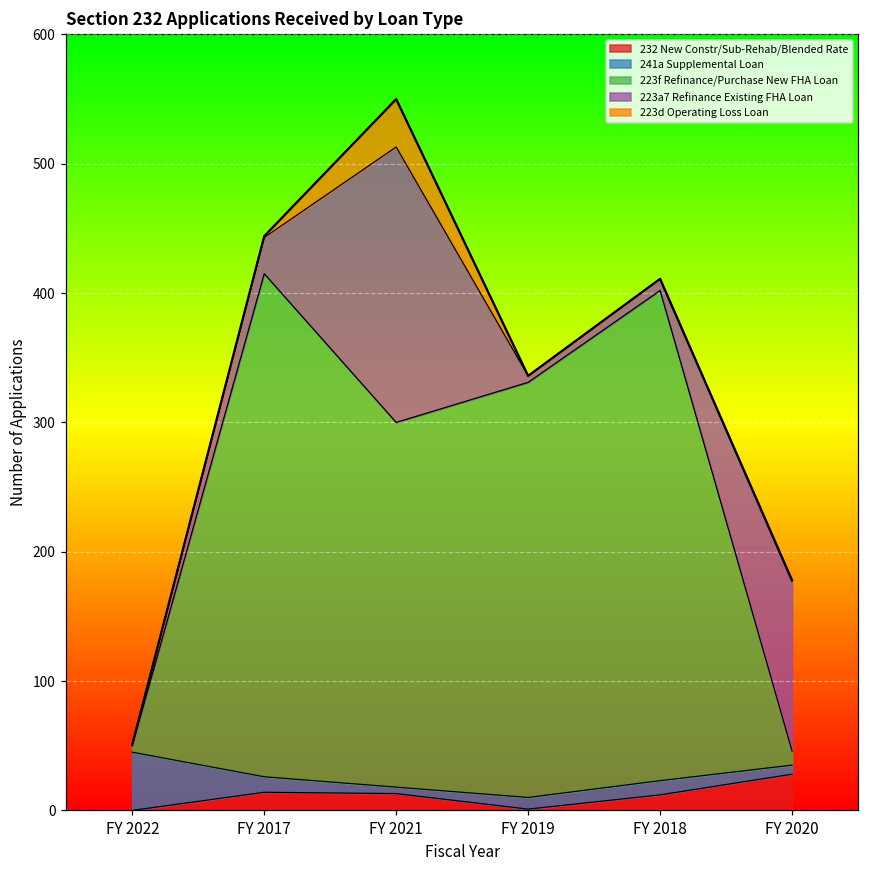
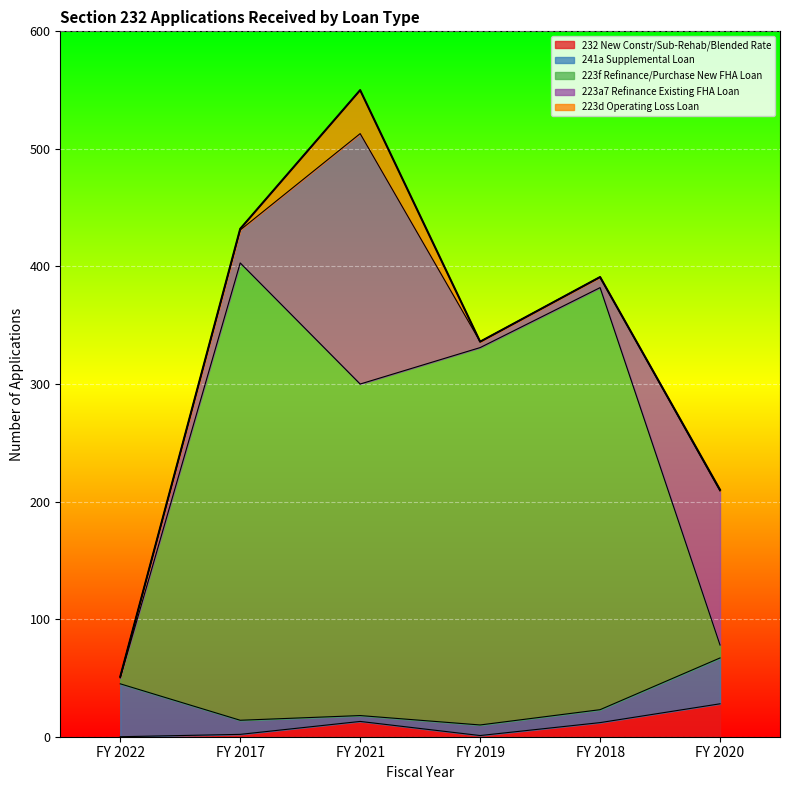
  {
    "232 New Constr/Sub-Rehab/Blended Rate": {
      "FY 2022": 0,
-     "FY 2017": 14,
+     "FY 2017": 2,
      "FY 2021": 13,
      "FY 2019": 1,
      "FY 2018": 12,
      "FY 2020": 28
    },
    "241a Supplemental Loan": {
      "FY 2022": 45,
      "FY 2017": 12,
      "FY 2021": 5,
      "FY 2019": 9,
      "FY 2018": 11,
-     "FY 2020": 7
+     "FY 2020": 39
    },
    "223f Refinance/Purchase New FHA Loan": {
      "FY 2017": 389,
      "FY 2021": 282,
      "FY 2019": 321,
-     "FY 2018": 379,
+     "FY 2018": 359,
      "FY 2020": 11
    },
    "223a7 Refinance Existing FHA Loan": {
      "FY 2021": 213
    },
    "223d Operating Loss Loan": {
      "FY 2021": 37
    }
  }
